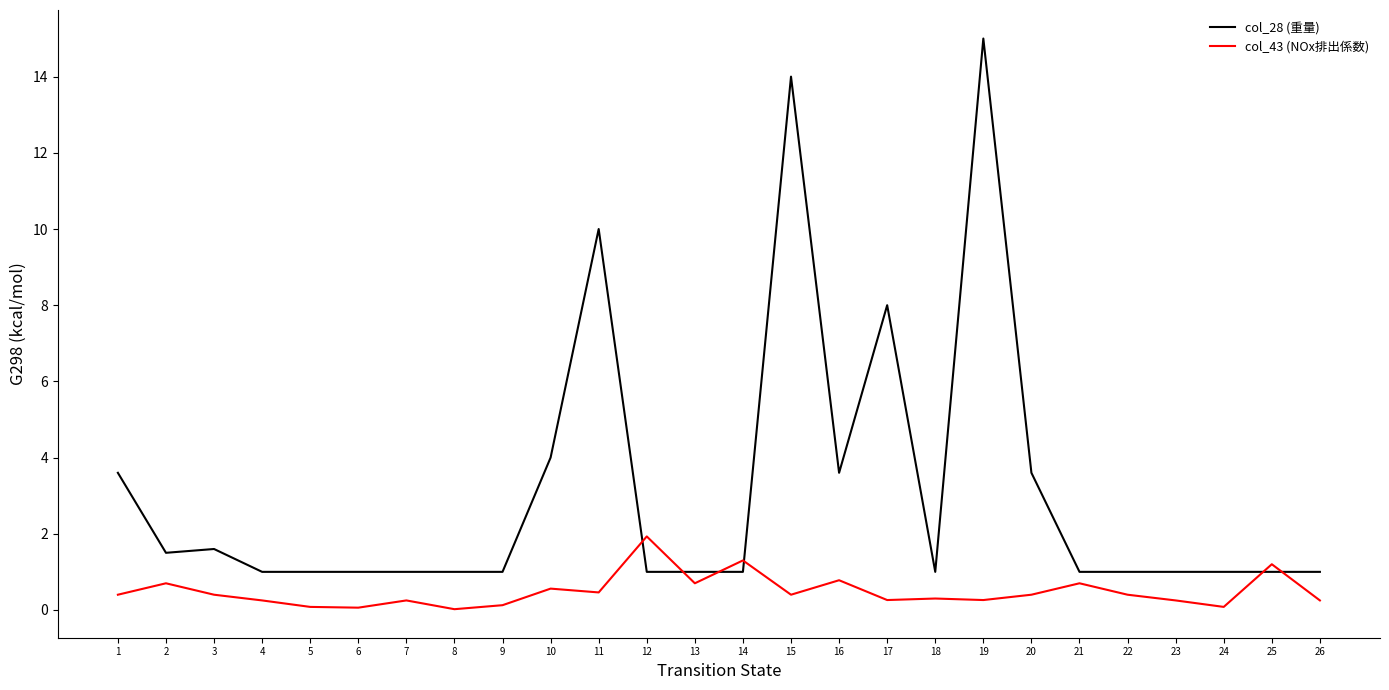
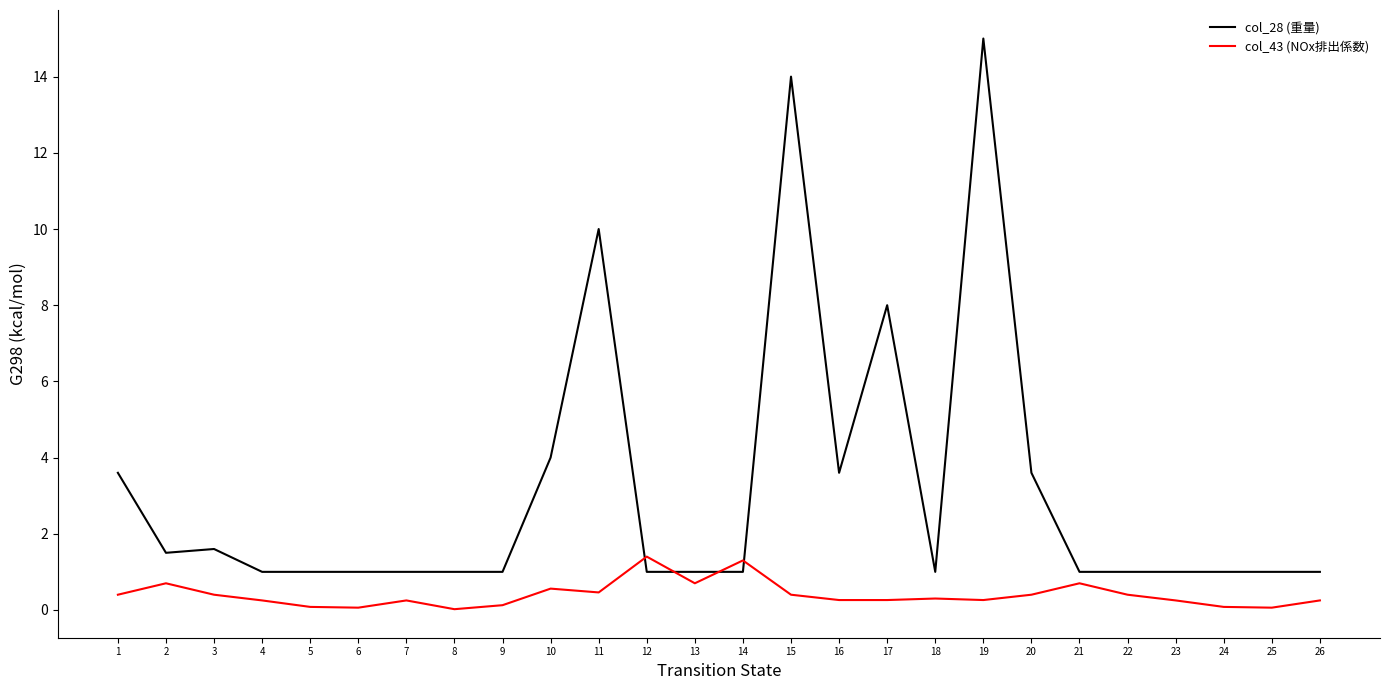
  {
    "col_28 (重量)": {
      "1": 3.6,
      "2": 1.5,
      "3": 1.6,
      "4": 1.0,
      "5": 1.0,
      "6": 1.0,
      "7": 1.0,
      "8": 1.0,
      "9": 1.0,
      "10": 4.0,
      "11": 10.0,
      "12": 1.0,
      "13": 1.0,
      "14": 1.0,
      "15": 14.0,
      "16": 3.6,
      "17": 8.0,
      "18": 1.0,
      "19": 15.0,
      "20": 3.6,
      "21": 1.0,
      "22": 1.0,
      "23": 1.0,
      "24": 1.0,
      "25": 1.0,
      "26": 1.0
    },
    "col_43 (NOx排出係数)": {
      "1": 0.4,
      "2": 0.7,
      "3": 0.4,
      "4": 0.3,
      "5": 0.1,
      "6": 0.1,
      "7": 0.3,
      "8": 0.0,
      "9": 0.1,
      "10": 0.6,
      "11": 0.5,
-     "12": 1.9,
+     "12": 1.4,
      "13": 0.7,
      "14": 1.3,
      "15": 0.4,
-     "16": 0.8,
+     "16": 0.3,
      "17": 0.3,
      "18": 0.3,
      "19": 0.3,
      "20": 0.4,
      "21": 0.7,
      "22": 0.4,
      "23": 0.3,
      "24": 0.1,
-     "25": 1.2,
+     "25": 0.1,
      "26": 0.3
    }
  }
